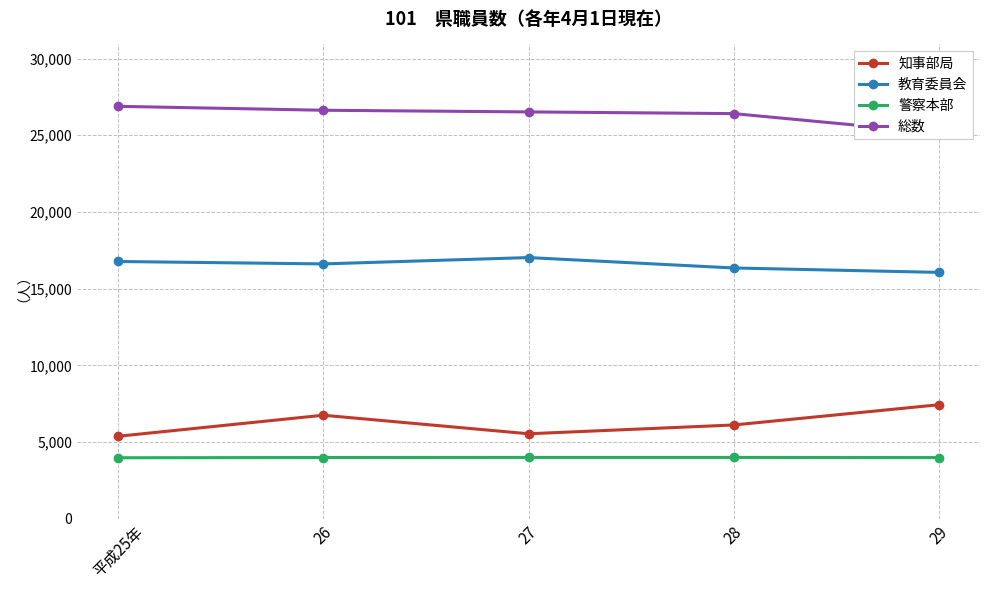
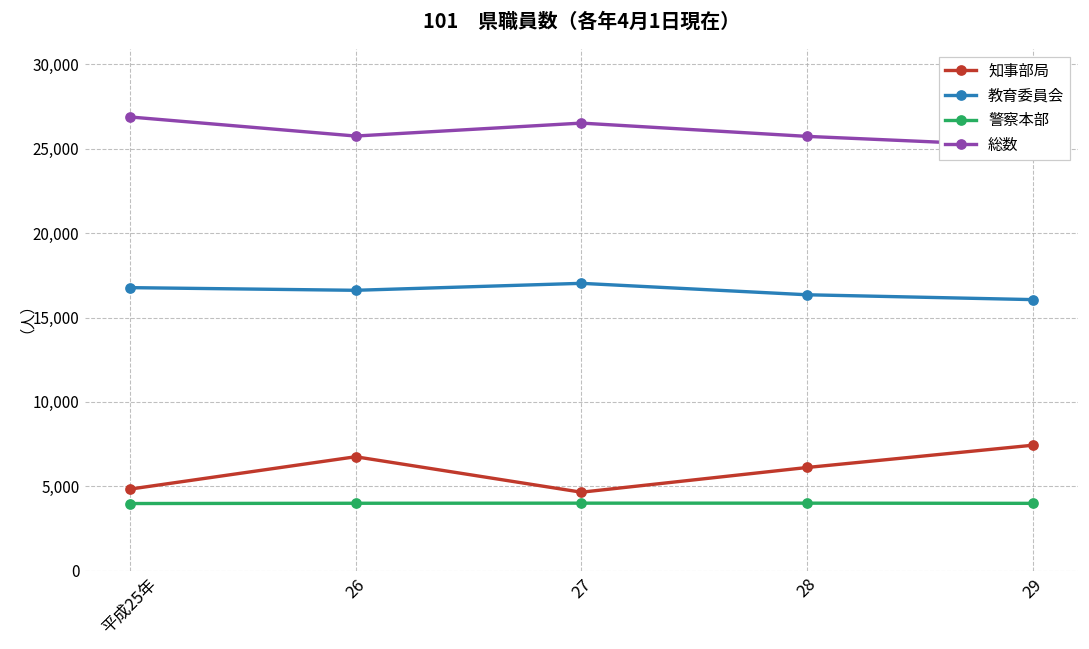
  {
    "知事部局": {
-     "平成25年": "5,400",
+     "平成25年": "4,800",
      "26": "6,800",
-     "27": "5,500",
+     "27": "4,700",
      "28": "6,100",
      "29": "7,400"
    },
    "教育委員会": {
      "平成25年": "16,800",
      "26": "16,600",
      "27": "17,000",
      "28": "16,400",
      "29": "16,100"
    },
    "警察本部": {
      "平成25年": "4,000",
      "26": "4,000",
      "27": "4,000",
      "28": "4,000",
      "29": "4,000"
    },
    "総数": {
      "平成25年": "26,900",
-     "26": "26,600",
+     "26": "25,800",
      "27": "26,500",
-     "28": "26,400"
+     "28": "25,700"
    }
  }
